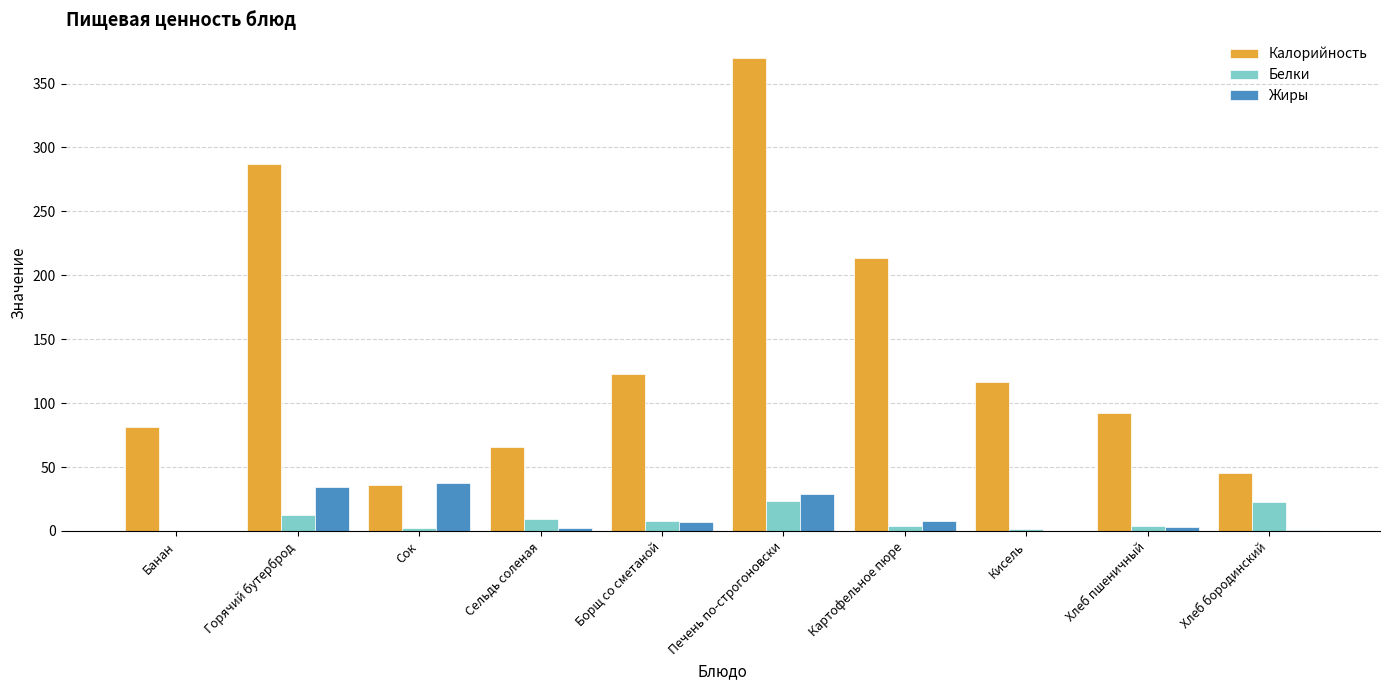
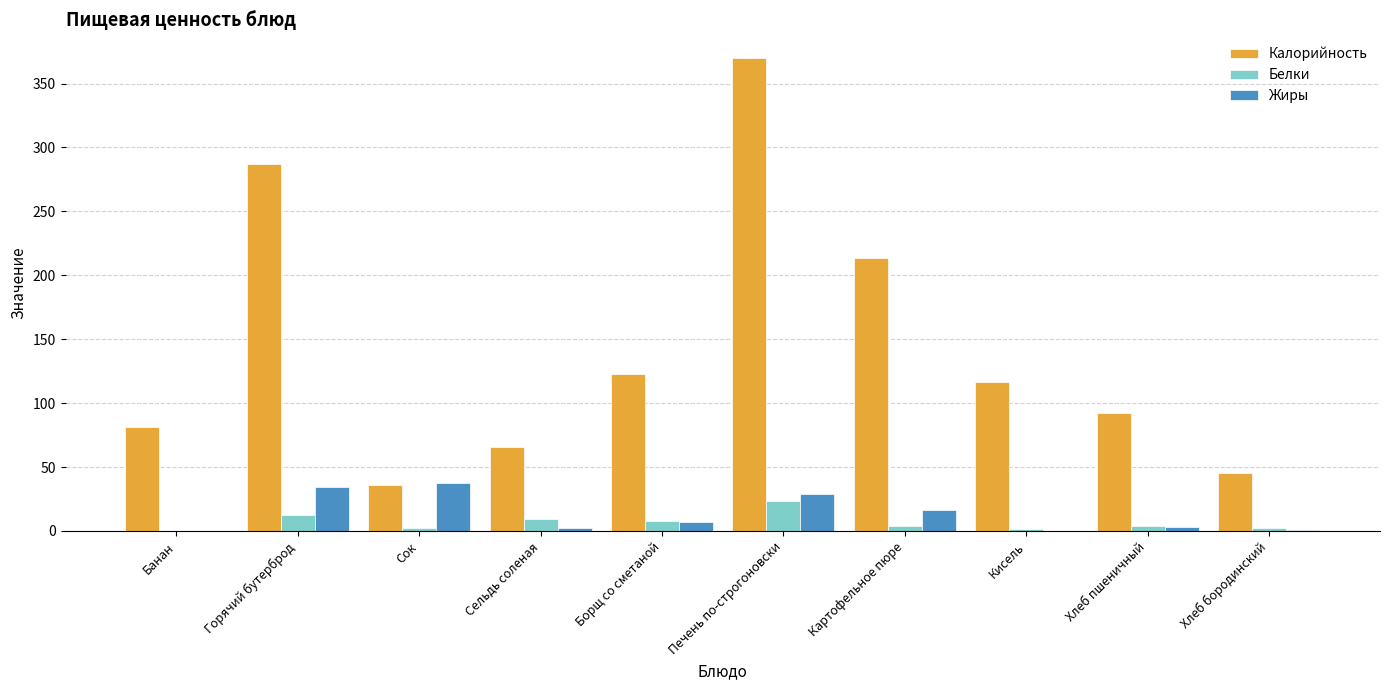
  {
    "Калорийность": {
      "Банан": 82,
      "Горячий бутерброд": 287,
      "Сок": 36,
      "Сельдь соленая": 65,
      "Борщ со сметаной": 123,
      "Печень по-строгоновски": 370,
      "Картофельное пюре": 214,
      "Кисель": 116,
      "Хлеб пшеничный": 92,
      "Хлеб бородинский": 45
    },
    "Белки": {
      "Горячий бутерброд": 13,
      "Сок": 2,
      "Сельдь соленая": 9,
      "Борщ со сметаной": 8,
      "Печень по-строгоновски": 23,
      "Картофельное пюре": 4,
      "Хлеб пшеничный": 4,
-     "Хлеб бородинский": 23
+     "Хлеб бородинский": 2
    },
    "Жиры": {
      "Горячий бутерброд": 35,
      "Сок": 37,
      "Сельдь соленая": 3,
      "Борщ со сметаной": 7,
      "Печень по-строгоновски": 29,
-     "Картофельное пюре": 8,
+     "Картофельное пюре": 17,
      "Кисель": 0,
      "Хлеб пшеничный": 3
    }
  }
